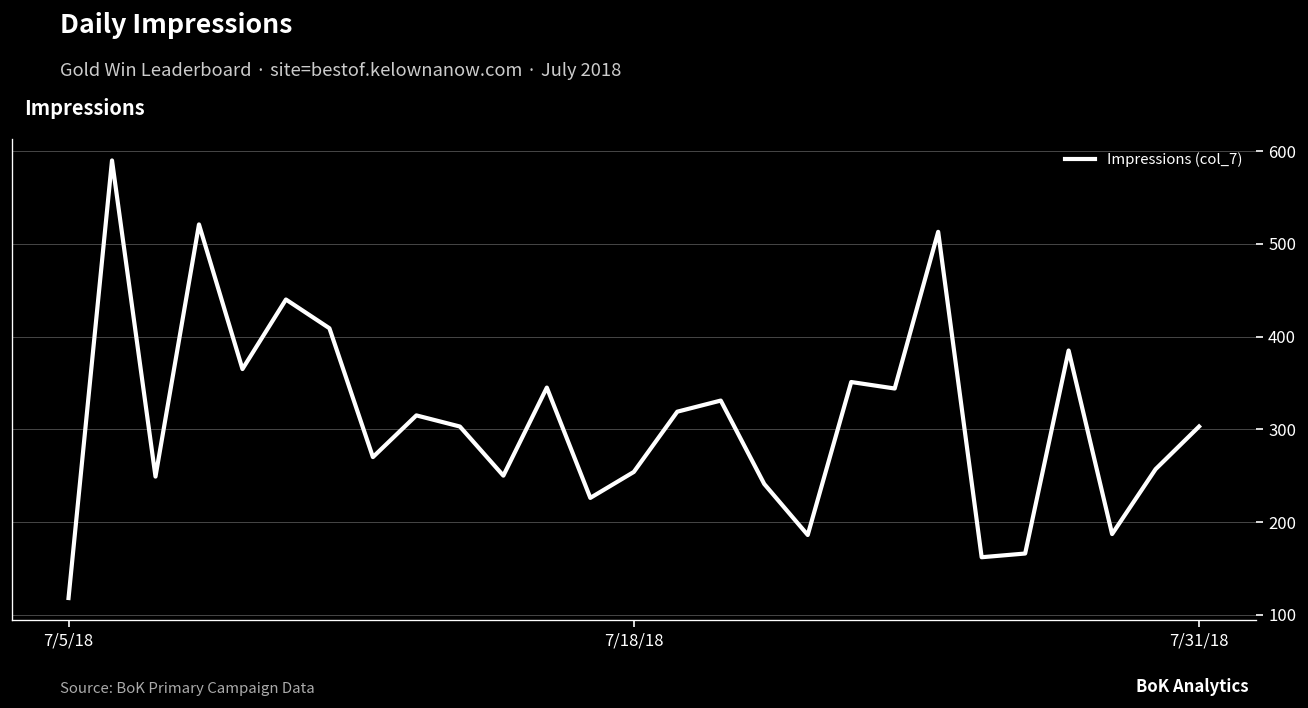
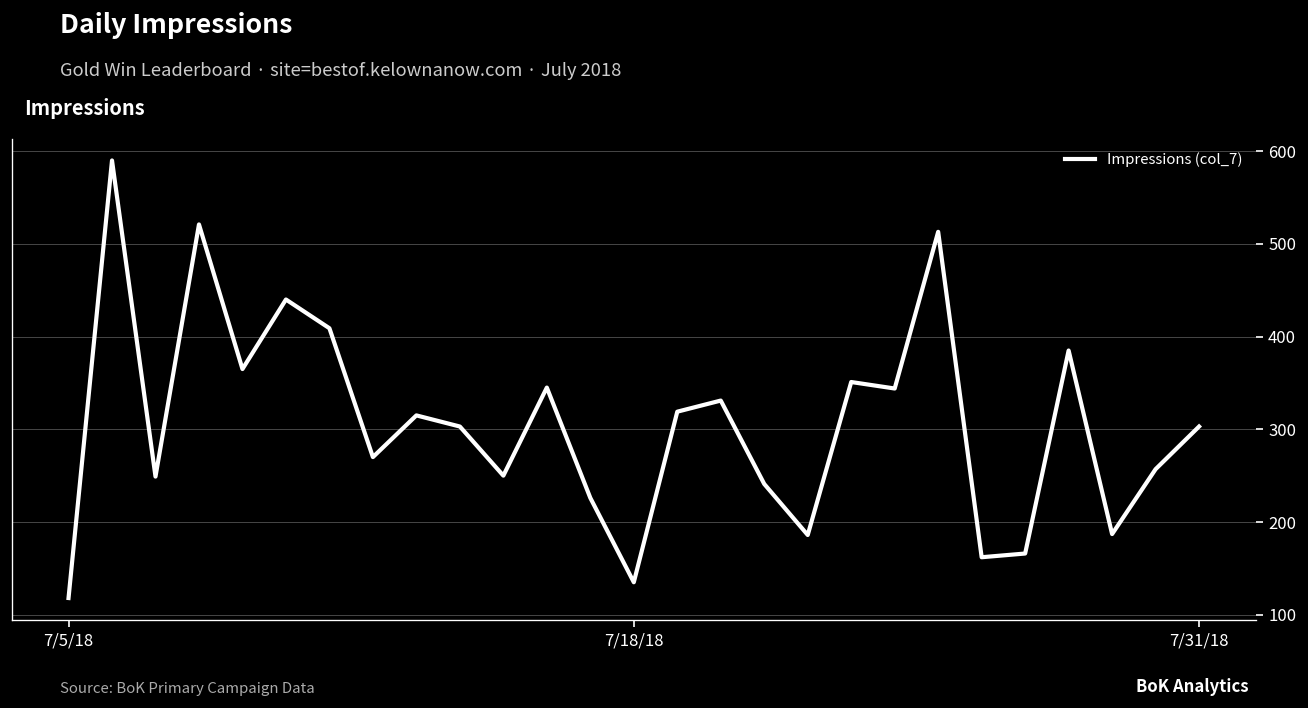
  {
    "7/5/18": 120,
-   "7/18/18": 250,
+   "7/18/18": 140,
    "7/31/18": 300
  }
